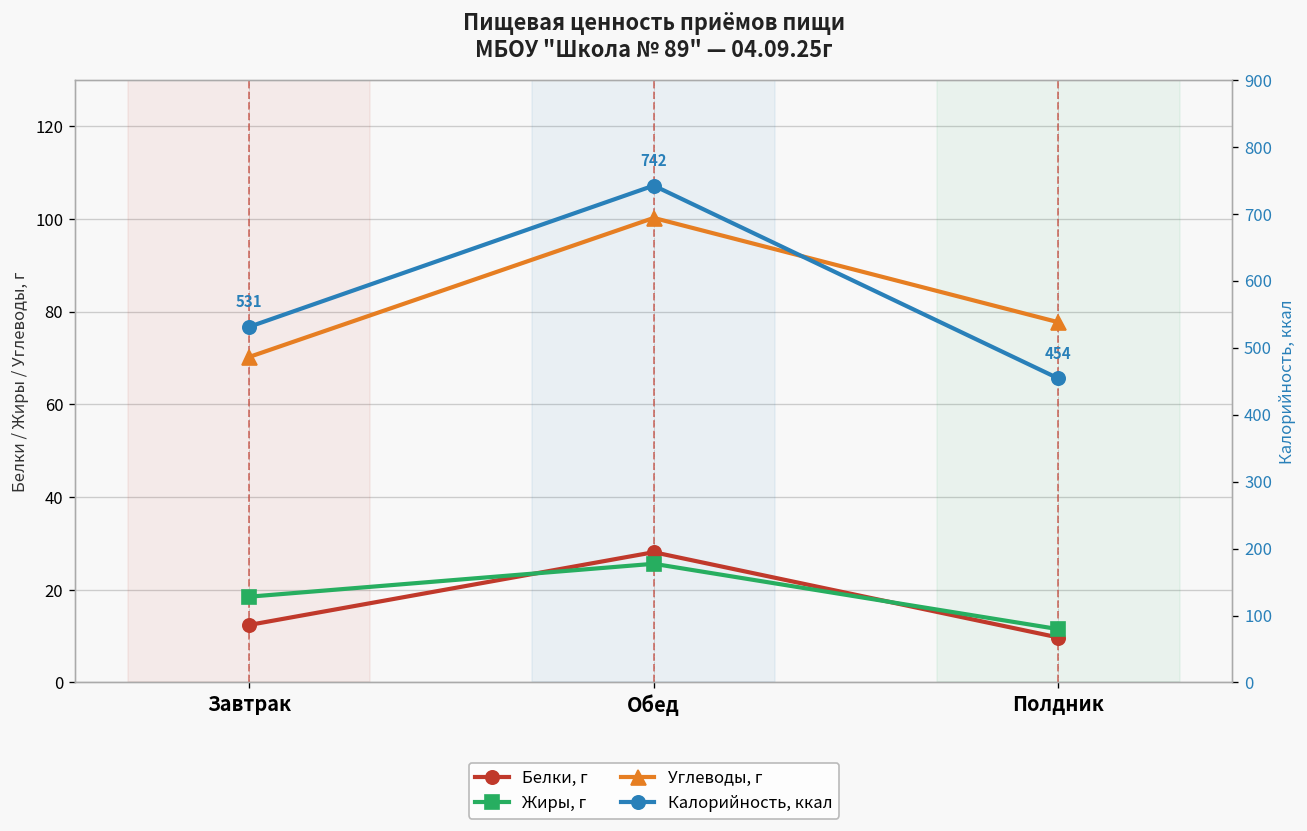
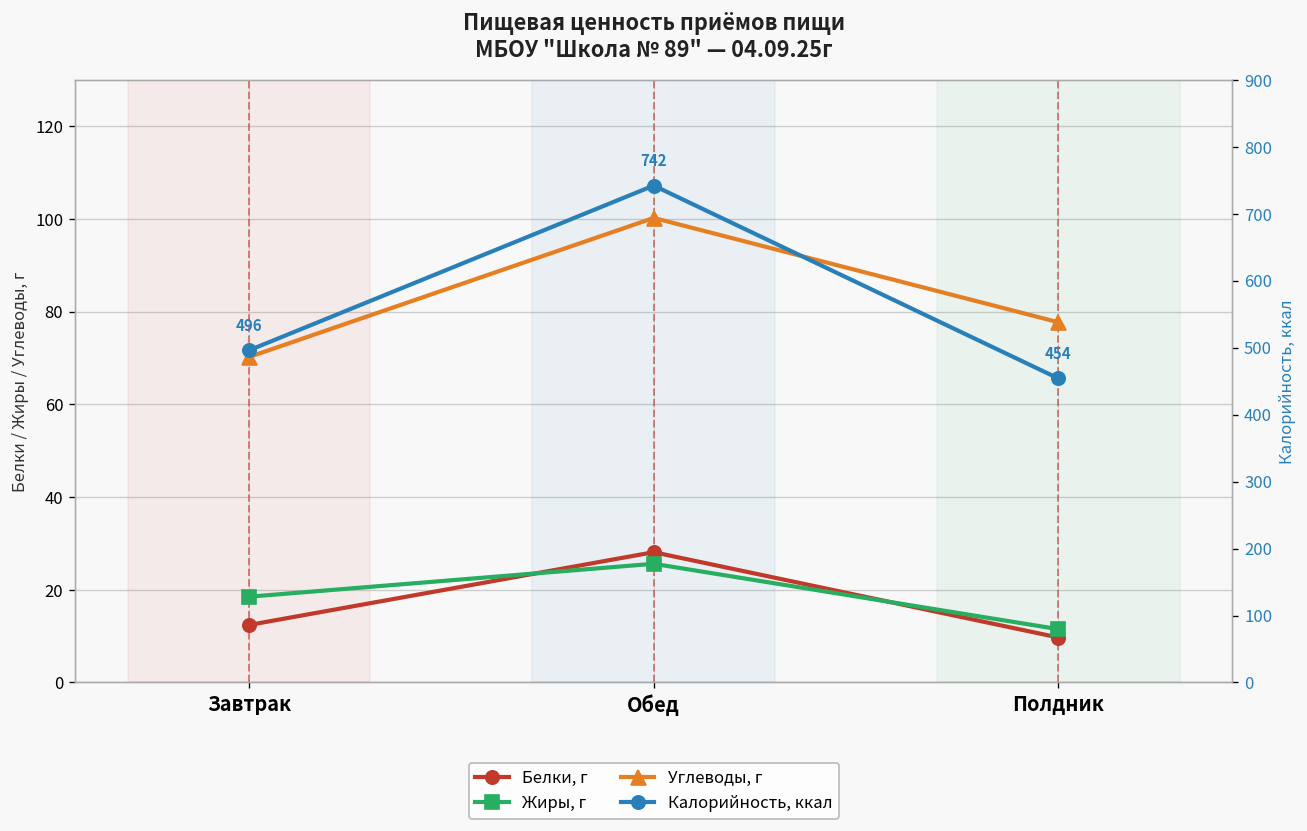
  {
    "Калорийность, ккал": {
-     "Завтрак": 531,
+     "Завтрак": 496,
      "Обед": 742,
      "Полдник": 454
    }
  }
